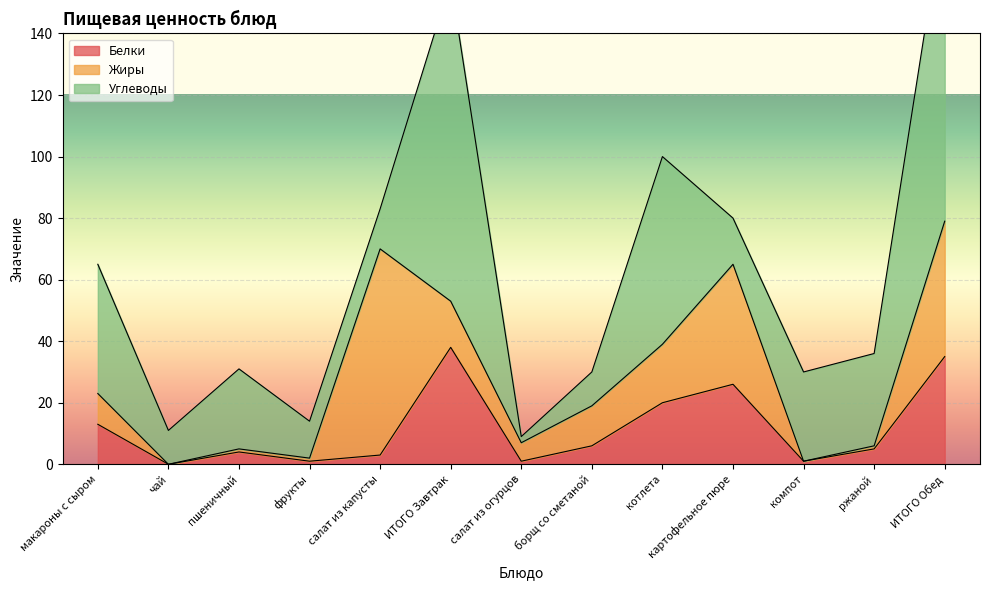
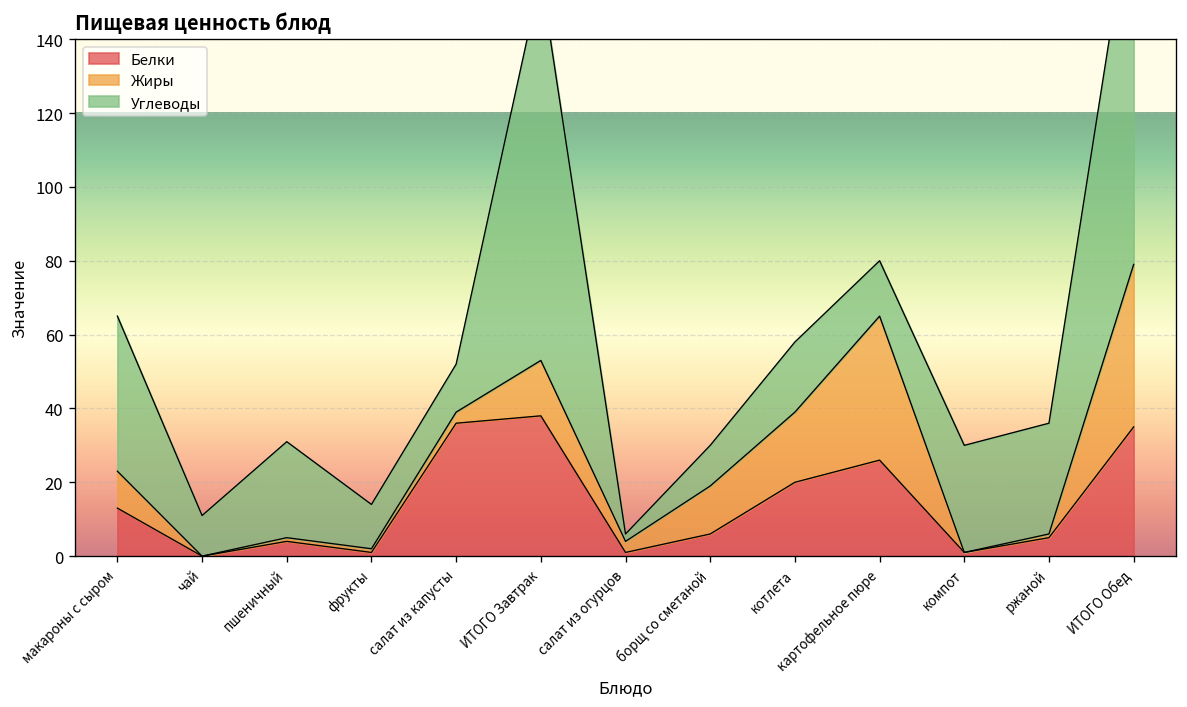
  {
    "Белки": {
      "макароны с сыром": 13,
      "пшеничный": 4,
      "фрукты": 1,
-     "салат из капусты": 3,
+     "салат из капусты": 36,
      "ИТОГО Завтрак": 38,
      "салат из огурцов": 1,
      "борщ со сметаной": 6,
      "котлета": 20,
      "картофельное пюре": 26,
      "ржаной": 5,
      "ИТОГО Обед": 35
    },
    "Жиры": {
      "макароны с сыром": 10,
      "пшеничный": 1,
      "фрукты": 1,
-     "салат из капусты": 67,
+     "салат из капусты": 3,
      "ИТОГО Завтрак": 15,
-     "салат из огурцов": 6,
+     "салат из огурцов": 3,
      "борщ со сметаной": 13,
      "котлета": 19,
      "картофельное пюре": 39,
      "ржаной": 1,
      "ИТОГО Обед": 44
    },
    "Углеводы": {
      "макароны с сыром": 42,
      "чай": 11,
      "пшеничный": 26,
      "фрукты": 12,
      "салат из капусты": 13,
      "салат из огурцов": 2,
      "борщ со сметаной": 11,
-     "котлета": 61,
+     "котлета": 19,
      "картофельное пюре": 15,
      "компот": 29,
      "ржаной": 30
    }
  }
